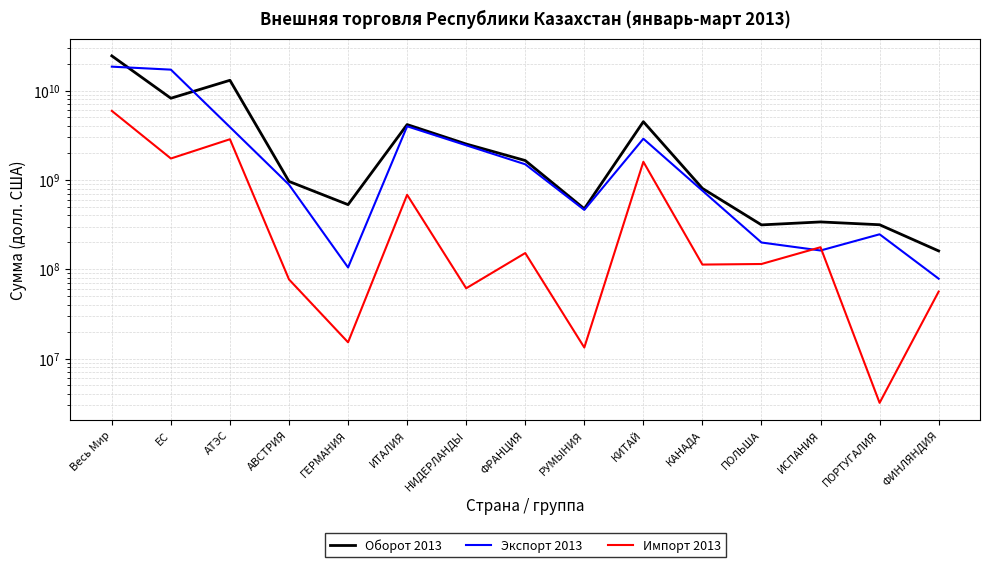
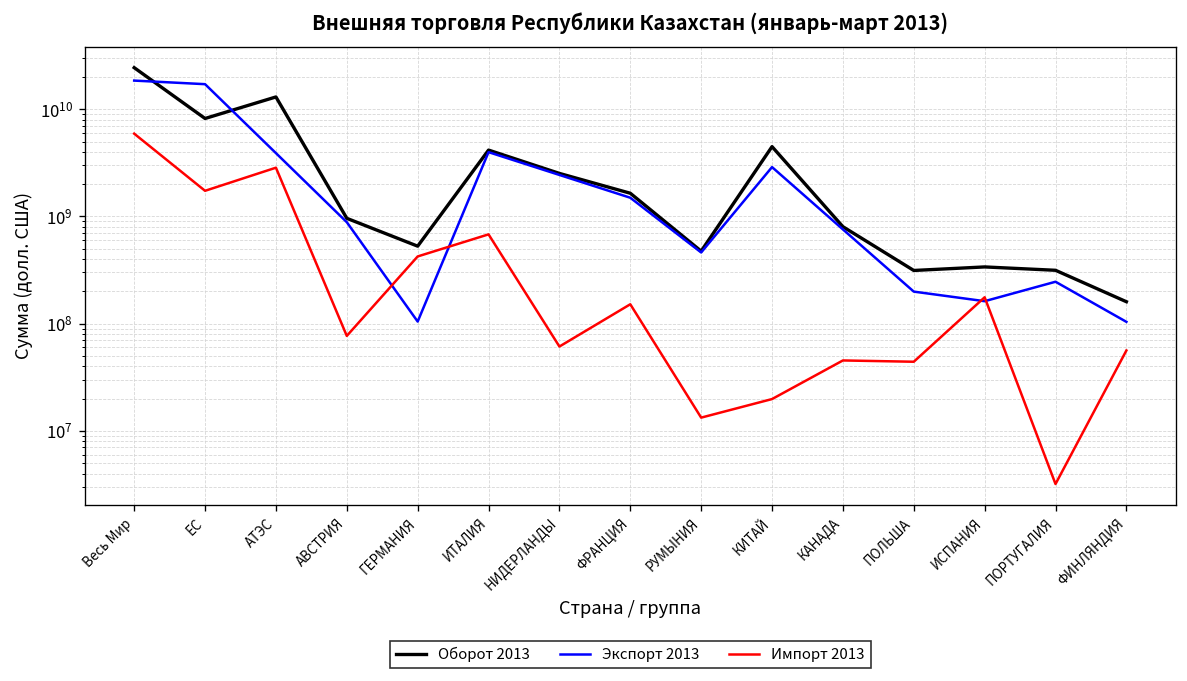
  {
    "Оборот 2013": {
      "Весь Мир": 24000000000,
      "ЕС": 8000000000,
      "АТЭС": 13000000000,
      "АВСТРИЯ": 1000000000,
      "ГЕРМАНИЯ": 500000000,
      "ФРАНЦИЯ": 1600000000,
      "КИТАЙ": 4000000000,
      "ПОЛЬША": 310000000,
      "ИСПАНИЯ": 340000000,
      "ПОРТУГАЛИЯ": 310000000,
      "ФИНЛЯНДИЯ": 160000000
    },
    "Экспорт 2013": {
      "Весь Мир": 19000000000,
      "ЕС": 17000000000,
      "АТЭС": 4000000000,
      "АВСТРИЯ": 900000000,
      "ГЕРМАНИЯ": 100000000,
      "ФРАНЦИЯ": 1500000000,
      "КИТАЙ": 2900000000,
      "ПОЛЬША": 200000000,
      "ИСПАНИЯ": 160000000,
      "ПОРТУГАЛИЯ": 250000000,
-     "ФИНЛЯНДИЯ": 80000000
+     "ФИНЛЯНДИЯ": 100000000
    },
    "Импорт 2013": {
      "Весь Мир": 6000000000,
      "ЕС": 1700000000,
      "АТЭС": 2800000000,
      "АВСТРИЯ": 80000000,
-     "ГЕРМАНИЯ": 15000000,
+     "ГЕРМАНИЯ": 400000000,
      "ИТАЛИЯ": 700000000,
      "НИДЕРЛАНДЫ": 60000000,
      "ФРАНЦИЯ": 150000000,
      "РУМЫНИЯ": 13000000,
-     "КИТАЙ": 1600000000,
-     "КАНАДА": 110000000,
-     "ПОЛЬША": 110000000,
+     "КИТАЙ": 20000000,
+     "КАНАДА": 50000000,
+     "ПОЛЬША": 40000000,
      "ИСПАНИЯ": 180000000,
      "ПОРТУГАЛИЯ": 3200000,
      "ФИНЛЯНДИЯ": 60000000
    }
  }
